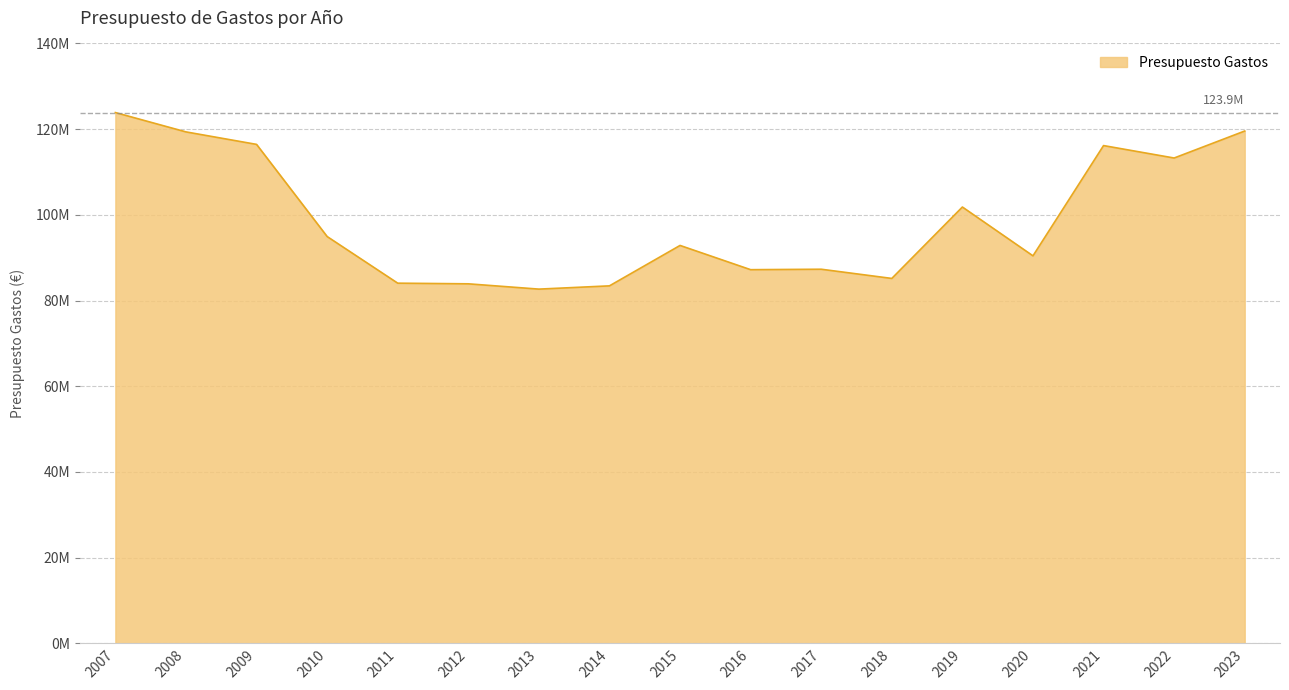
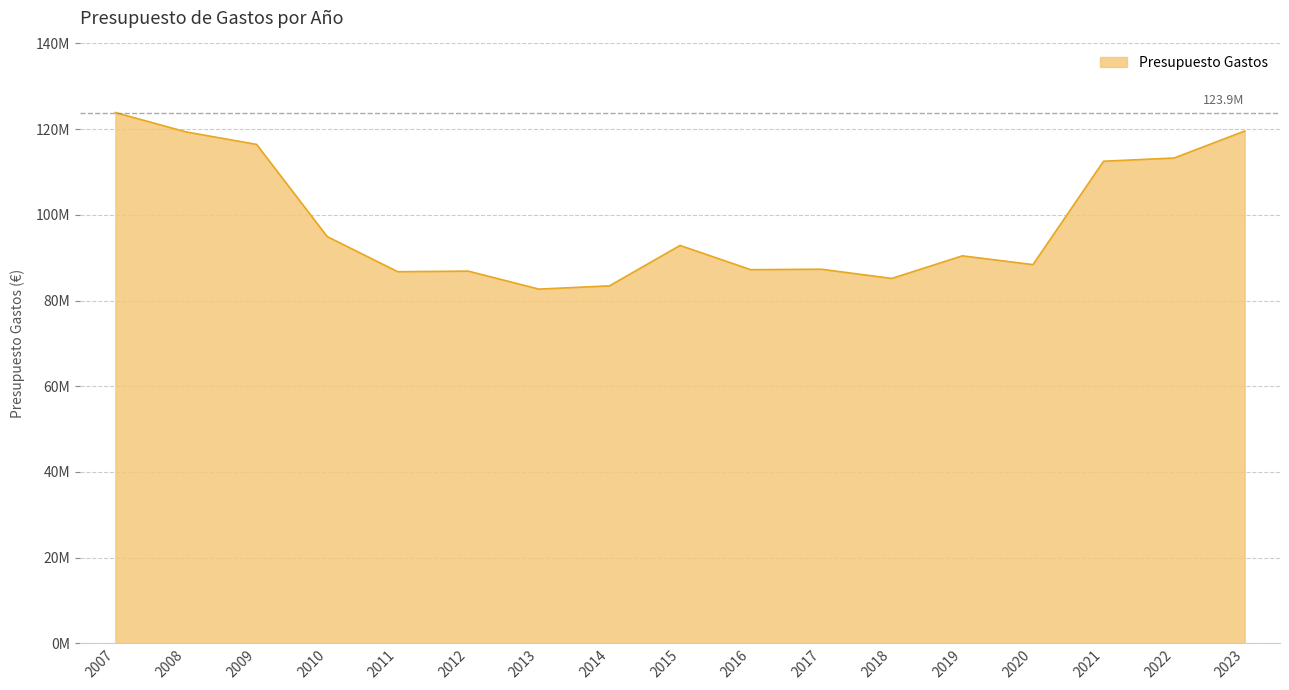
  {
    "2007": 124000000,
    "2008": 119000000,
    "2009": 116000000,
    "2010": 95000000,
-   "2011": 84000000,
-   "2012": 84000000,
+   "2011": 87000000,
+   "2012": 87000000,
    "2013": 83000000,
    "2014": 83000000,
    "2015": 93000000,
    "2016": 87000000,
    "2017": 87000000,
    "2018": 85000000,
-   "2019": 102000000,
-   "2020": 90000000,
-   "2021": 116000000,
+   "2019": 90000000,
+   "2020": 88000000,
+   "2021": 113000000,
    "2022": 113000000
  }
